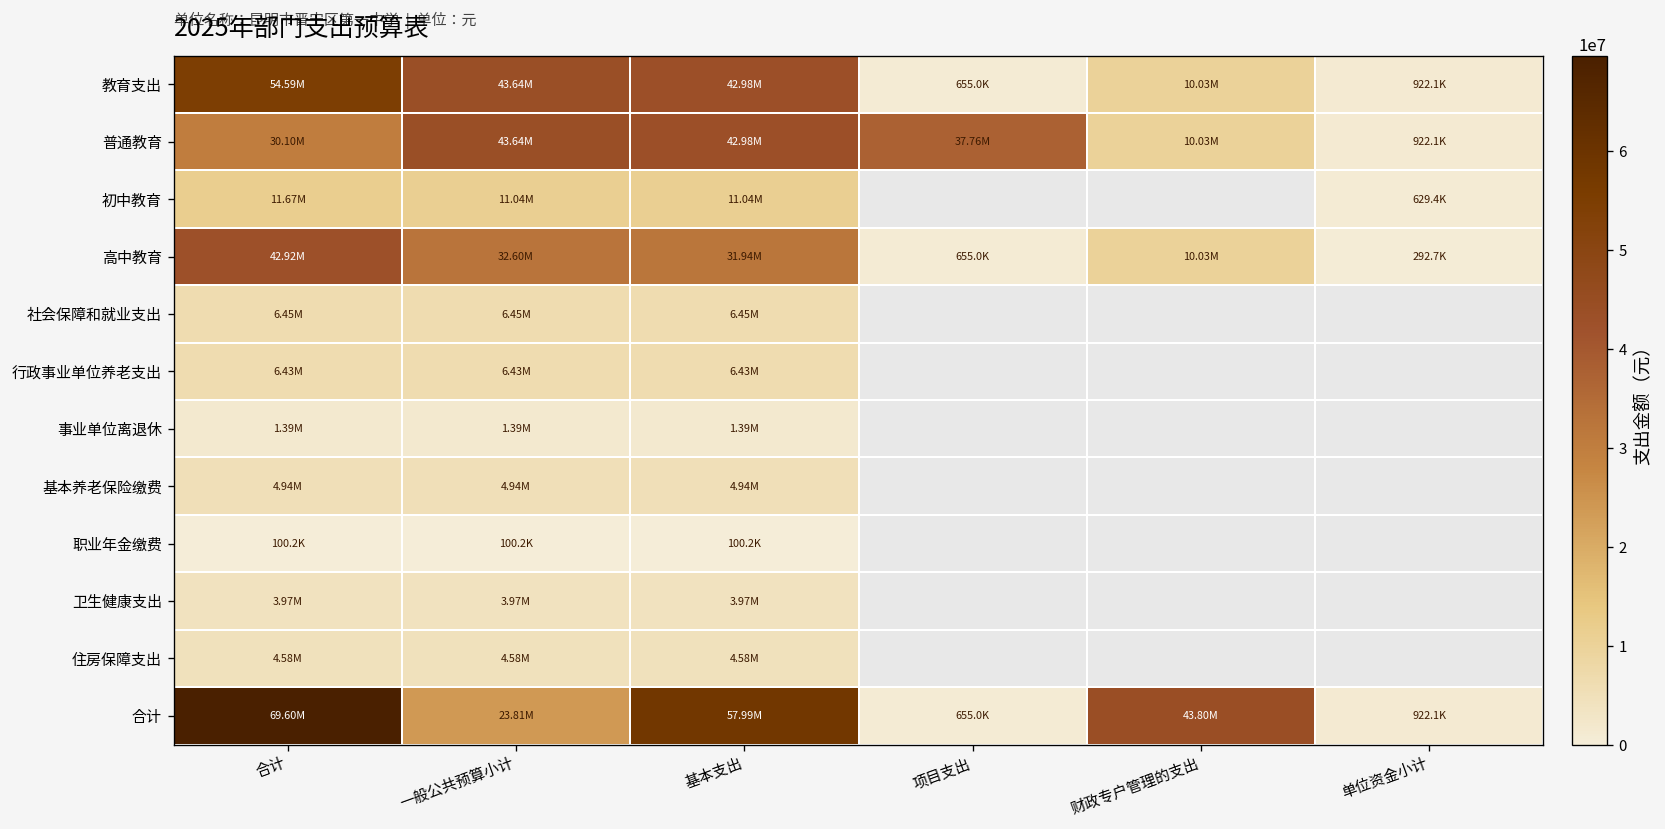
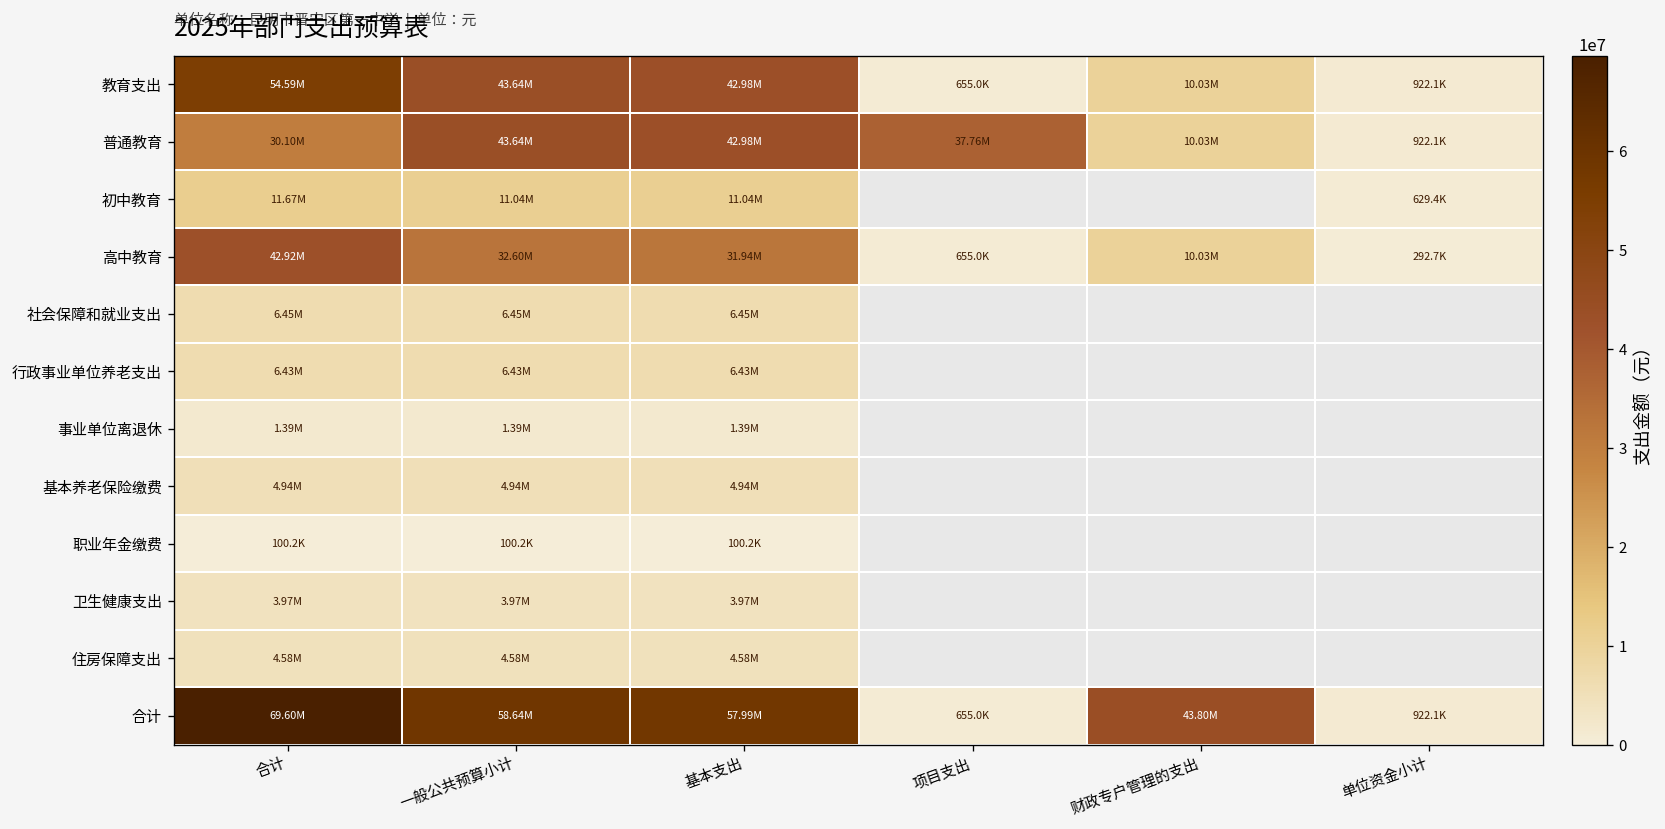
  {
    "教育支出": {
      "合计": "54.59M",
      "一般公共预算小计": "43.64M",
      "基本支出": "42.98M",
      "项目支出": "655.0K",
      "财政专户管理的支出": "10.03M",
      "单位资金小计": "922.1K"
    },
    "普通教育": {
      "合计": "30.10M",
      "一般公共预算小计": "43.64M",
      "基本支出": "42.98M",
      "项目支出": "37.76M",
      "财政专户管理的支出": "10.03M",
      "单位资金小计": "922.1K"
    },
    "初中教育": {
      "合计": "11.67M",
      "一般公共预算小计": "11.04M",
      "基本支出": "11.04M",
      "单位资金小计": "629.4K"
    },
    "高中教育": {
      "合计": "42.92M",
      "一般公共预算小计": "32.60M",
      "基本支出": "31.94M",
      "项目支出": "655.0K",
      "财政专户管理的支出": "10.03M",
      "单位资金小计": "292.7K"
    },
    "社会保障和就业支出": {
      "合计": "6.45M",
      "一般公共预算小计": "6.45M",
      "基本支出": "6.45M"
    },
    "行政事业单位养老支出": {
      "合计": "6.43M",
      "一般公共预算小计": "6.43M",
      "基本支出": "6.43M"
    },
    "事业单位离退休": {
      "合计": "1.39M",
      "一般公共预算小计": "1.39M",
      "基本支出": "1.39M"
    },
    "基本养老保险缴费": {
      "合计": "4.94M",
      "一般公共预算小计": "4.94M",
      "基本支出": "4.94M"
    },
    "职业年金缴费": {
      "合计": "100.2K",
      "一般公共预算小计": "100.2K",
      "基本支出": "100.2K"
    },
    "卫生健康支出": {
      "合计": "3.97M",
      "一般公共预算小计": "3.97M",
      "基本支出": "3.97M"
    },
    "住房保障支出": {
      "合计": "4.58M",
      "一般公共预算小计": "4.58M",
      "基本支出": "4.58M"
    },
    "合计": {
      "合计": "69.60M",
-     "一般公共预算小计": "23.81M",
+     "一般公共预算小计": "58.64M",
      "基本支出": "57.99M",
      "项目支出": "655.0K",
      "财政专户管理的支出": "43.80M",
      "单位资金小计": "922.1K"
    }
  }
